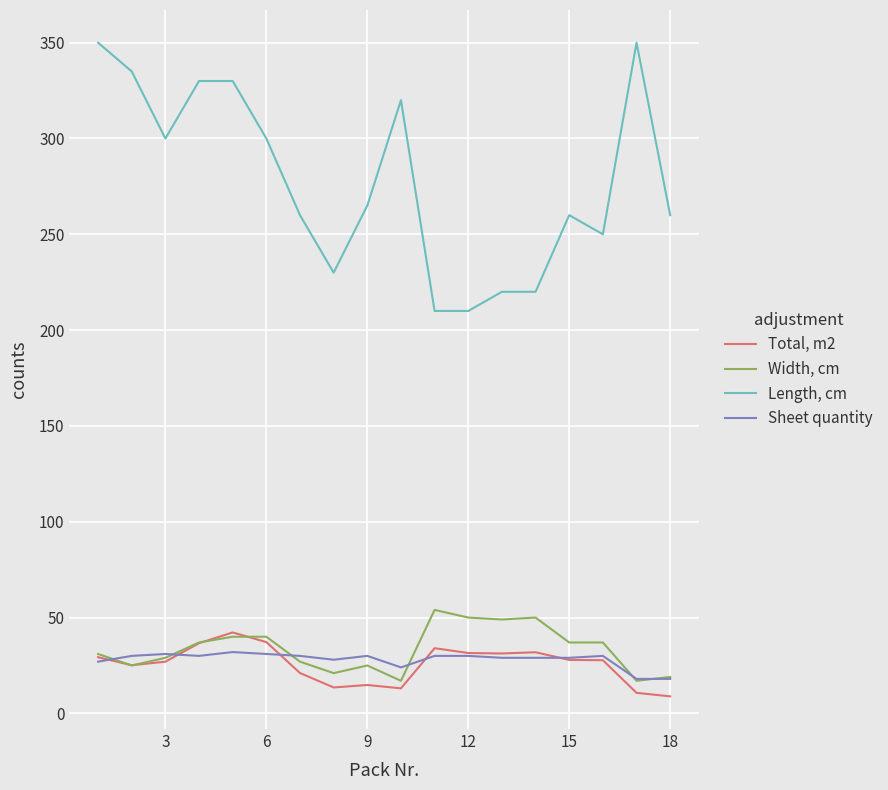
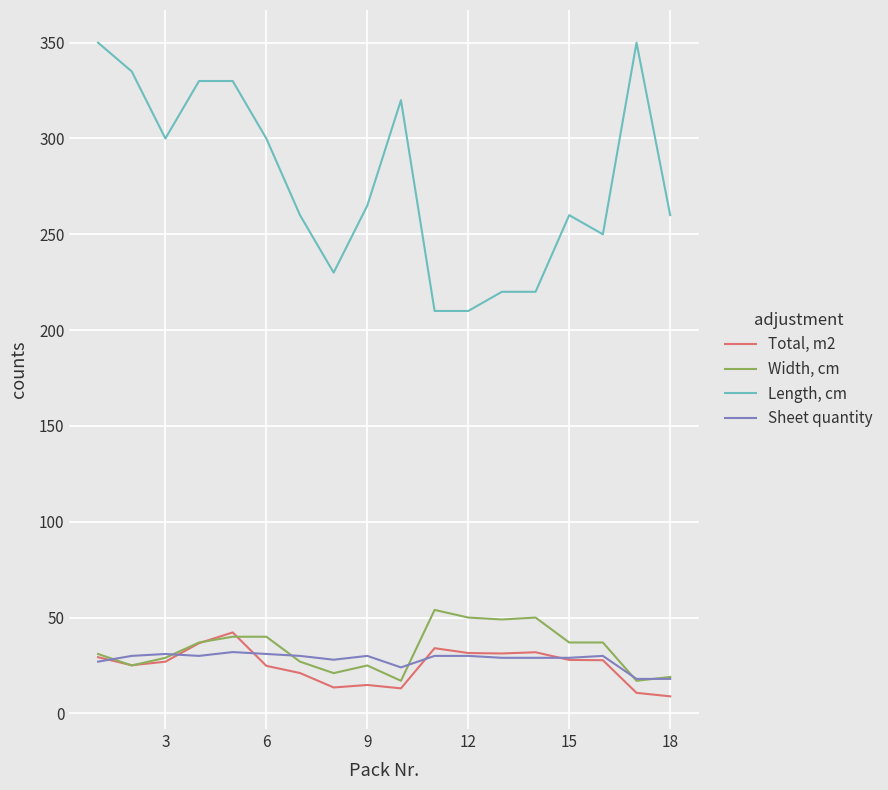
  {
    "Total, m2": {
      "3": 27,
-     "6": 37,
+     "6": 25,
      "9": 15,
      "12": 32,
      "18": 9
    },
    "Width, cm": {
      "3": 29,
      "6": 40,
      "9": 25,
      "12": 50,
      "15": 37
    },
    "Length, cm": {
      "3": 300,
      "6": 300,
      "9": 265,
      "12": 210,
      "15": 260,
      "18": 260
    },
    "Sheet quantity": {
      "3": 31,
      "6": 31,
      "9": 30,
      "12": 30
    }
  }
